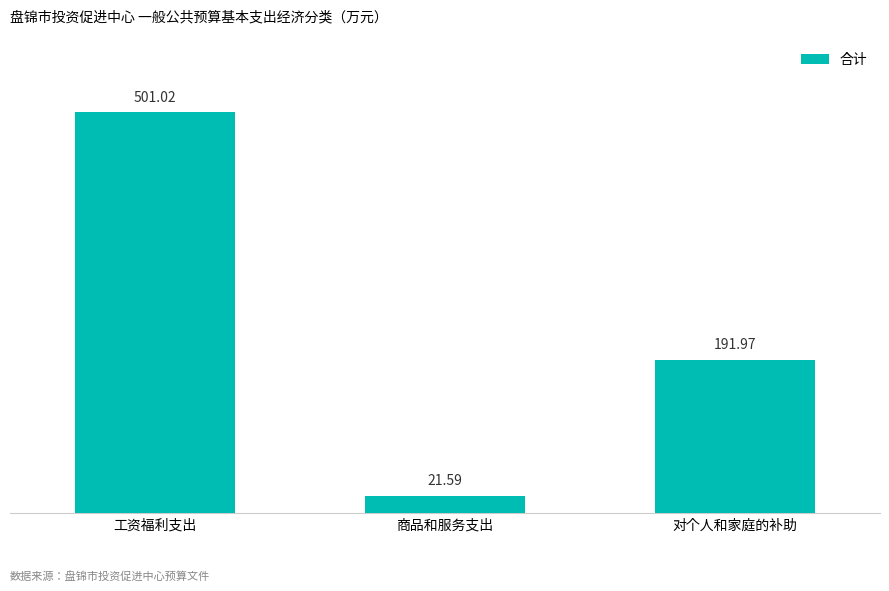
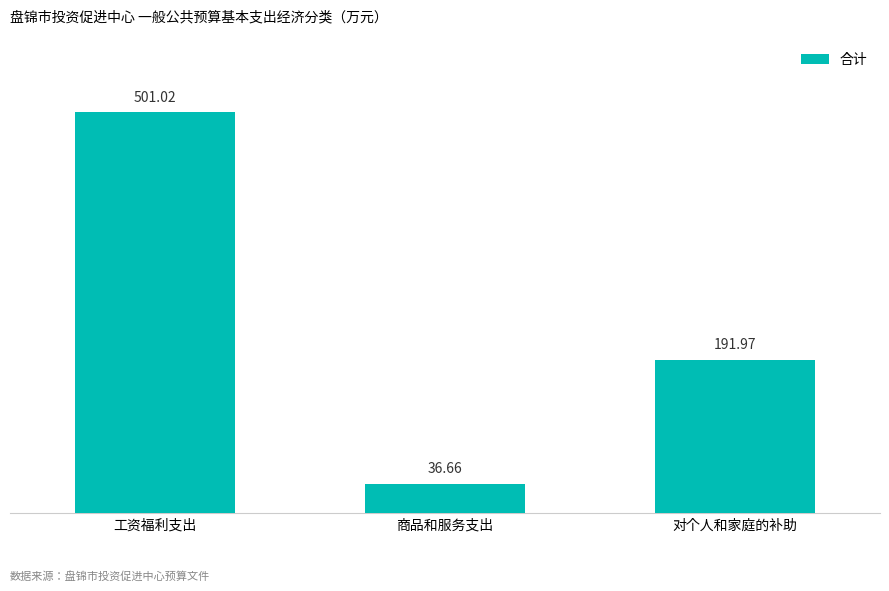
  {
    "工资福利支出": 501.02,
-   "商品和服务支出": 21.59,
+   "商品和服务支出": 36.66,
    "对个人和家庭的补助": 191.97
  }
